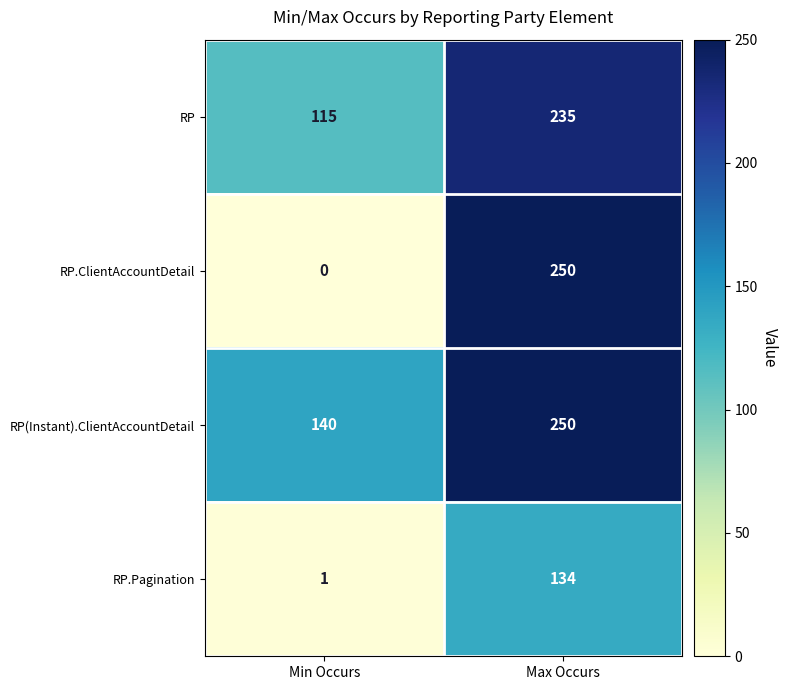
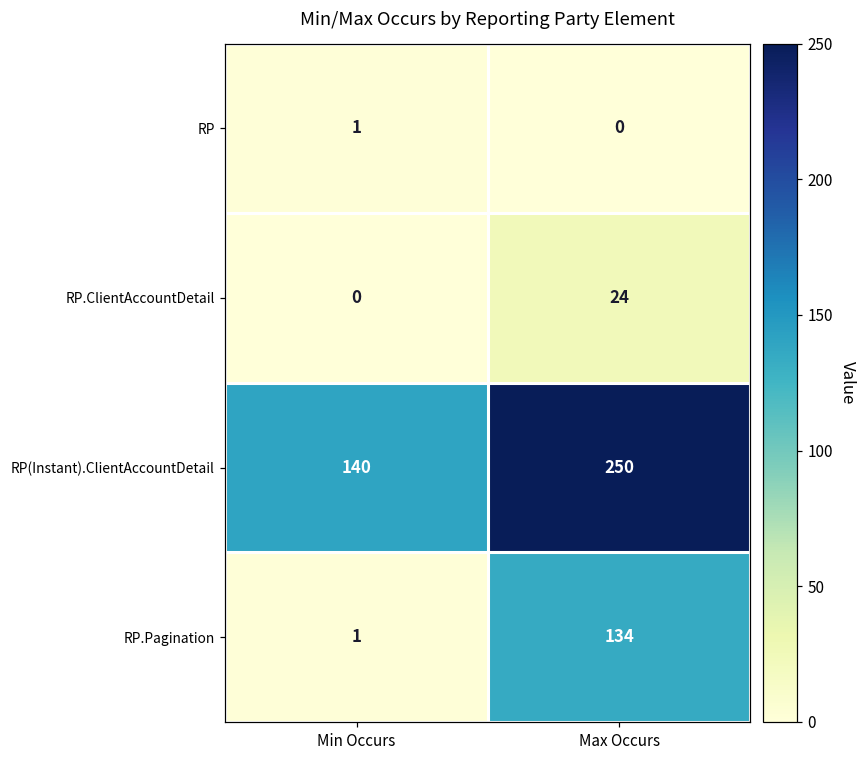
  {
    "RP": {
-     "Min Occurs": 115,
-     "Max Occurs": 235
+     "Min Occurs": 1,
+     "Max Occurs": 0
    },
    "RP.ClientAccountDetail": {
      "Min Occurs": 0,
-     "Max Occurs": 250
+     "Max Occurs": 24
    },
    "RP(Instant).ClientAccountDetail": {
      "Min Occurs": 140,
      "Max Occurs": 250
    },
    "RP.Pagination": {
      "Min Occurs": 1,
      "Max Occurs": 134
    }
  }
